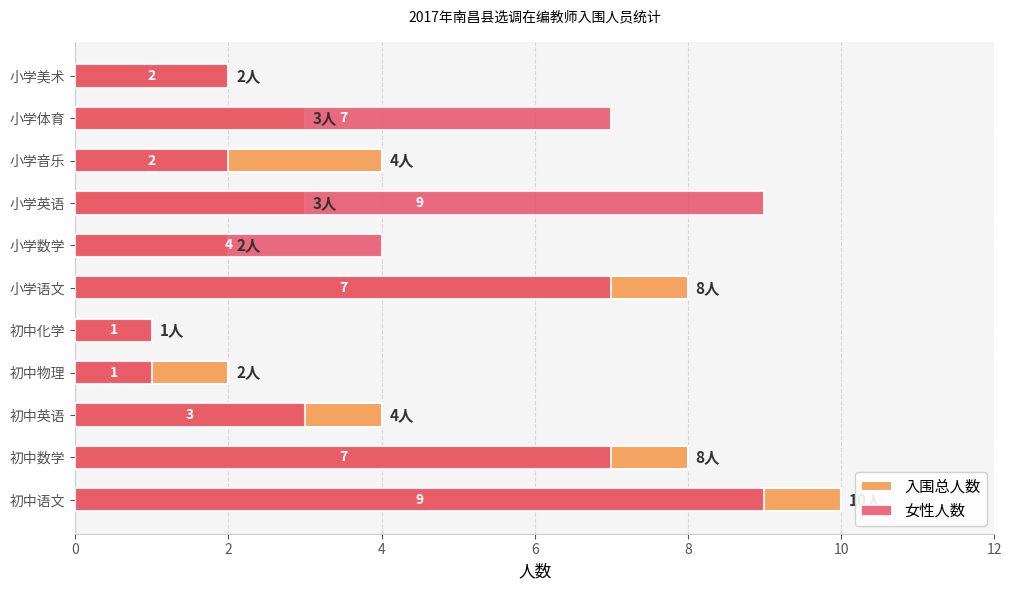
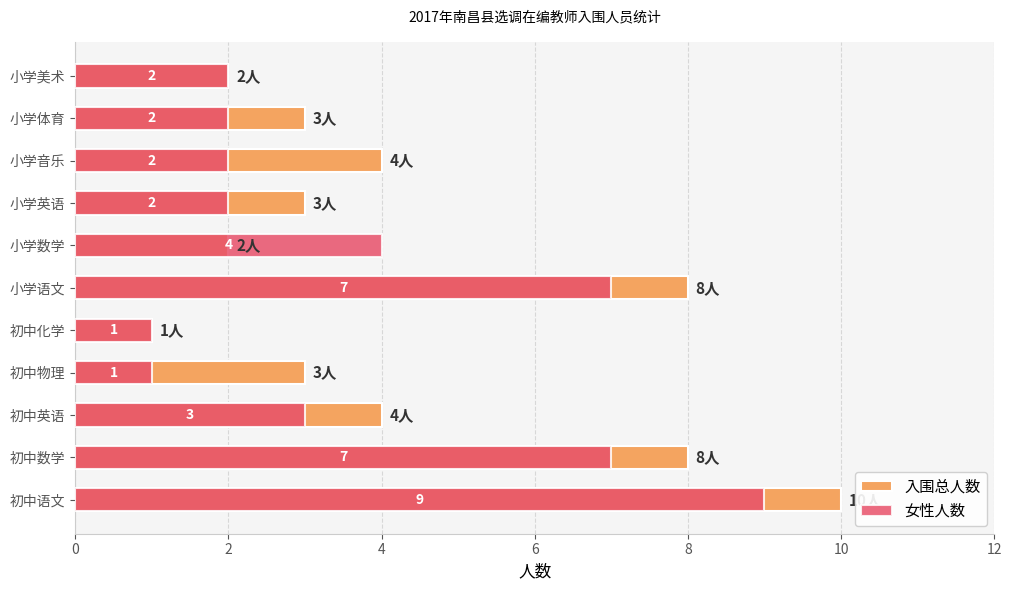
  {
    "入围总人数": {
      "小学美术": "2人",
      "小学音乐": "4人",
      "小学语文": "8人",
      "初中化学": "1人",
-     "初中物理": "2人",
+     "初中物理": "3人",
      "初中英语": "4人",
      "初中数学": "8人"
    },
    "女性人数": {
      "小学美术": "2人",
-     "小学体育": "7",
-     "小学英语": "9",
+     "小学体育": "2",
+     "小学英语": "2",
      "初中化学": "1人"
    }
  }
